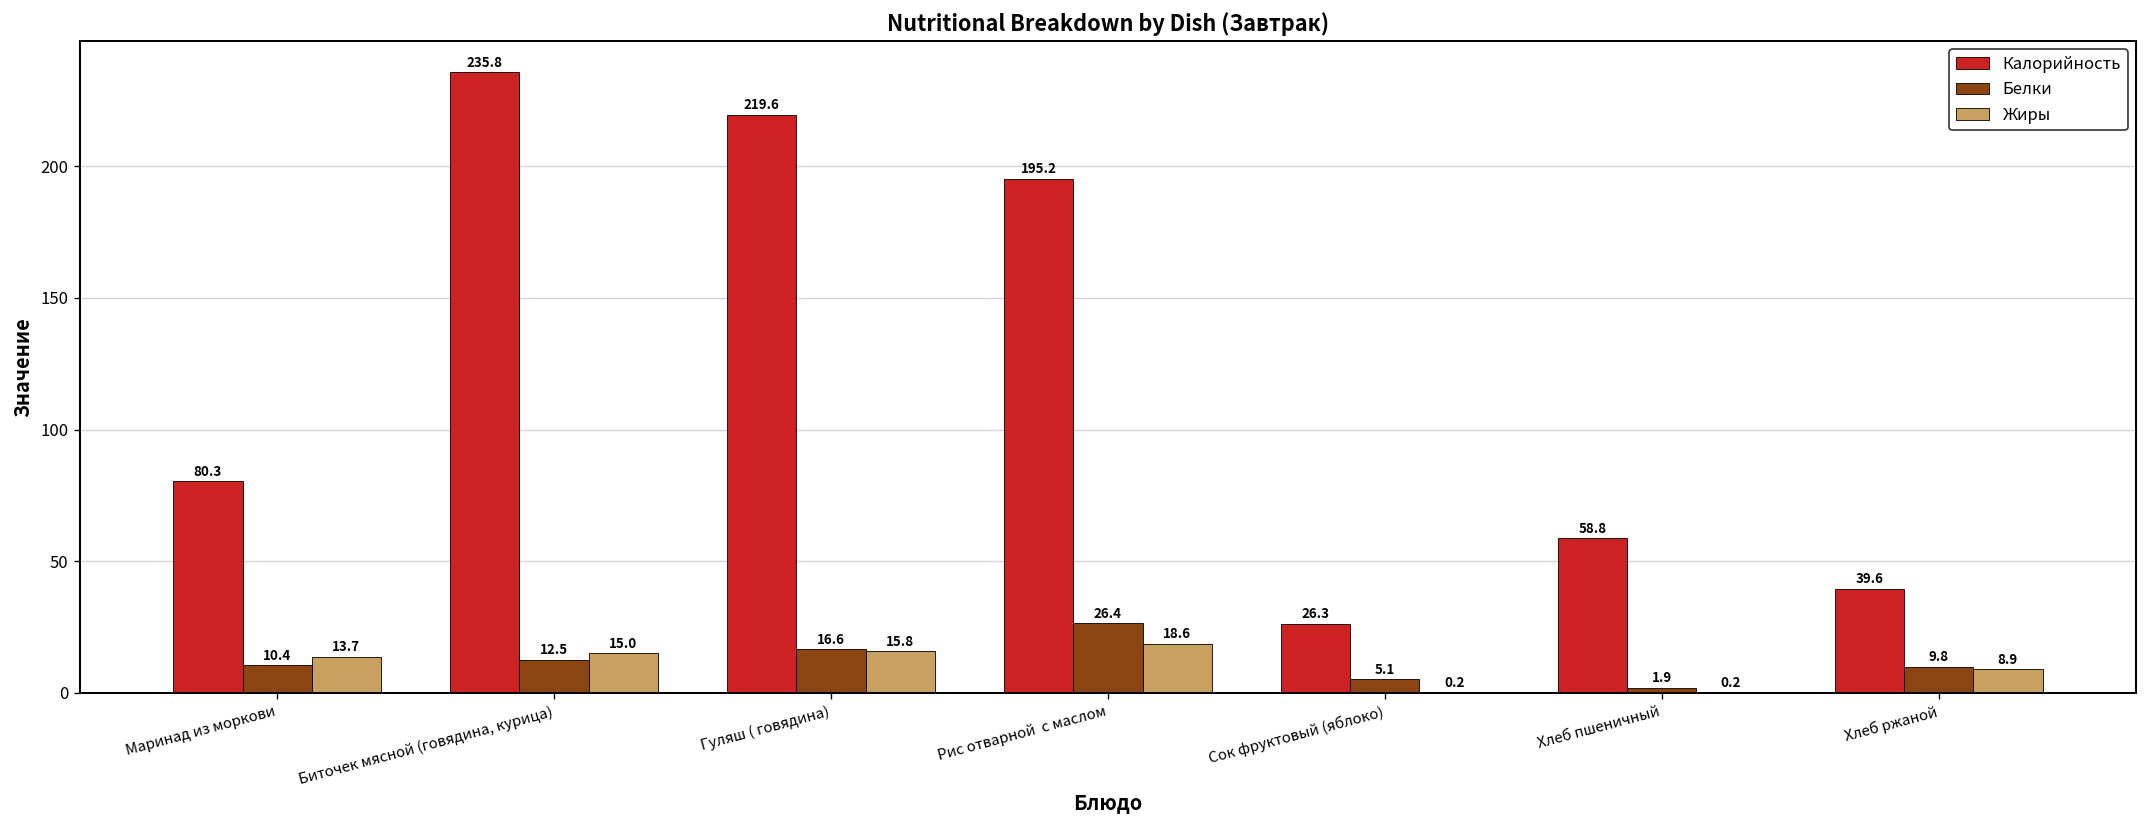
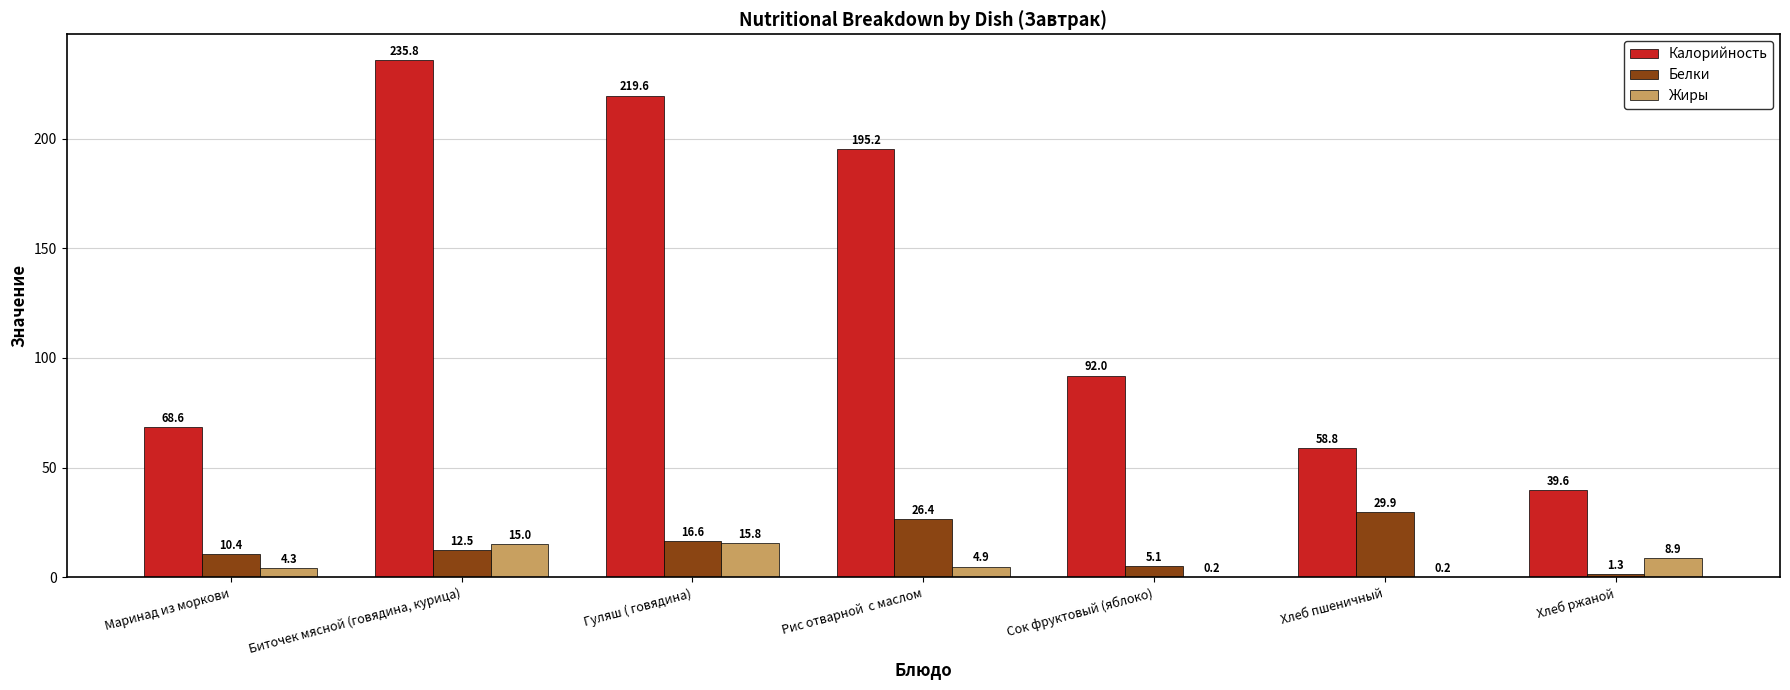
  {
    "Калорийность": {
-     "Маринад из моркови": 80.3,
+     "Маринад из моркови": 68.6,
      "Биточек мясной (говядина, курица)": 235.8,
      "Гуляш ( говядина)": 219.6,
      "Рис отварной с маслом": 195.2,
-     "Сок фруктовый (яблоко)": 26.3,
+     "Сок фруктовый (яблоко)": 92.0,
      "Хлеб пшеничный": 58.8,
      "Хлеб ржаной": 39.6
    },
    "Белки": {
      "Маринад из моркови": 10.4,
      "Биточек мясной (говядина, курица)": 12.5,
      "Гуляш ( говядина)": 16.6,
      "Рис отварной с маслом": 26.4,
      "Сок фруктовый (яблоко)": 5.1,
-     "Хлеб пшеничный": 1.9,
-     "Хлеб ржаной": 9.8
+     "Хлеб пшеничный": 29.9,
+     "Хлеб ржаной": 1.3
    },
    "Жиры": {
-     "Маринад из моркови": 13.7,
+     "Маринад из моркови": 4.3,
      "Биточек мясной (говядина, курица)": 15.0,
      "Гуляш ( говядина)": 15.8,
-     "Рис отварной с маслом": 18.6,
+     "Рис отварной с маслом": 4.9,
      "Сок фруктовый (яблоко)": 0.2,
      "Хлеб пшеничный": 0.2,
      "Хлеб ржаной": 8.9
    }
  }
